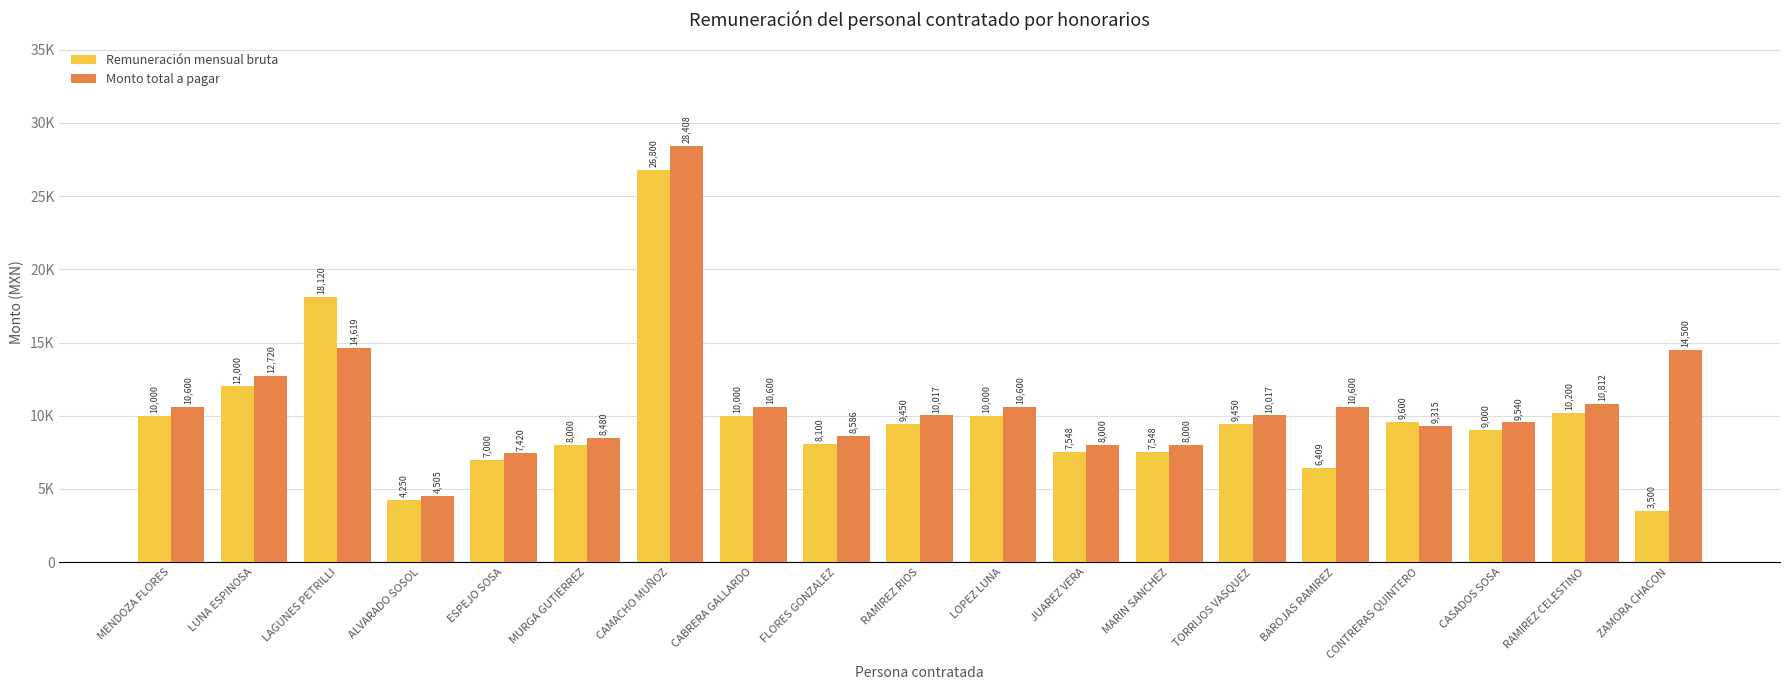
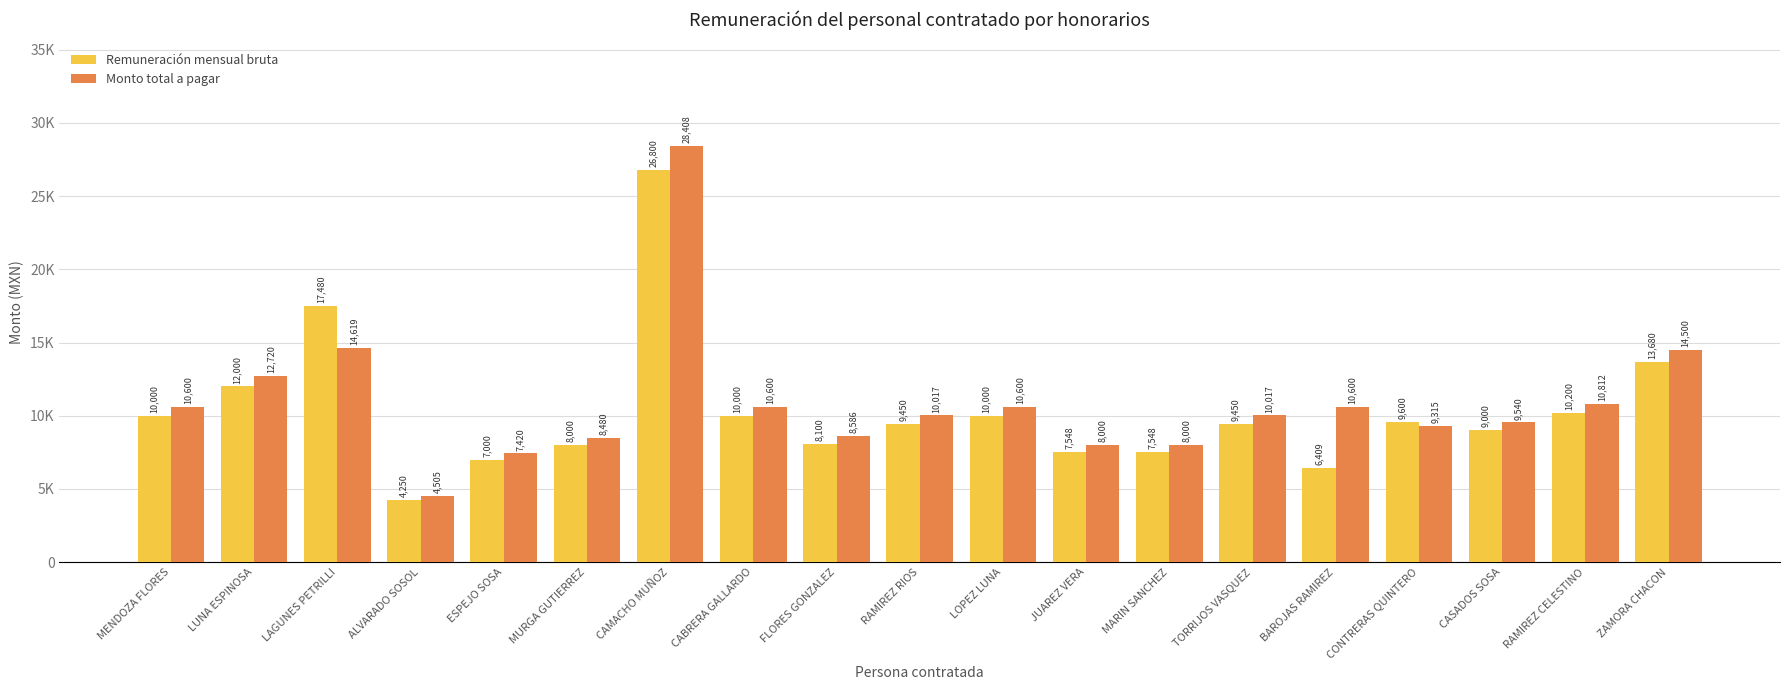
  {
    "Remuneración mensual bruta": {
      "MENDOZA FLORES": "10,000",
      "LUNA ESPINOSA": "12,000",
-     "LAGUNES PETRILLI": "18,120",
+     "LAGUNES PETRILLI": "17,480",
      "ALVARADO SOSOL": "4,250",
      "ESPEJO SOSA": "7,000",
      "MURGA GUTIERREZ": "8,000",
      "CAMACHO MUÑOZ": "26,800",
      "CABRERA GALLARDO": "10,000",
      "FLORES GONZALEZ": "8,100",
      "RAMIREZ RIOS": "9,450",
      "LOPEZ LUNA": "10,000",
      "JUAREZ VERA": "7,548",
      "MARIN SANCHEZ": "7,548",
      "TORRIJOS VASQUEZ": "9,450",
      "BAROJAS RAMIREZ": "6,409",
      "CONTRERAS QUINTERO": "9,600",
      "CASADOS SOSA": "9,000",
      "RAMIREZ CELESTINO": "10,200",
-     "ZAMORA CHACON": "3,500"
+     "ZAMORA CHACON": "13,680"
    },
    "Monto total a pagar": {
      "MENDOZA FLORES": "10,600",
      "LUNA ESPINOSA": "12,720",
      "LAGUNES PETRILLI": "14,619",
      "ALVARADO SOSOL": "4,505",
      "ESPEJO SOSA": "7,420",
      "MURGA GUTIERREZ": "8,480",
      "CAMACHO MUÑOZ": "28,408",
      "CABRERA GALLARDO": "10,600",
      "FLORES GONZALEZ": "8,586",
      "RAMIREZ RIOS": "10,017",
      "LOPEZ LUNA": "10,600",
      "TORRIJOS VASQUEZ": "10,017",
      "BAROJAS RAMIREZ": "10,600",
      "CONTRERAS QUINTERO": "9,315",
      "CASADOS SOSA": "9,540",
      "RAMIREZ CELESTINO": "10,812"
    }
  }
